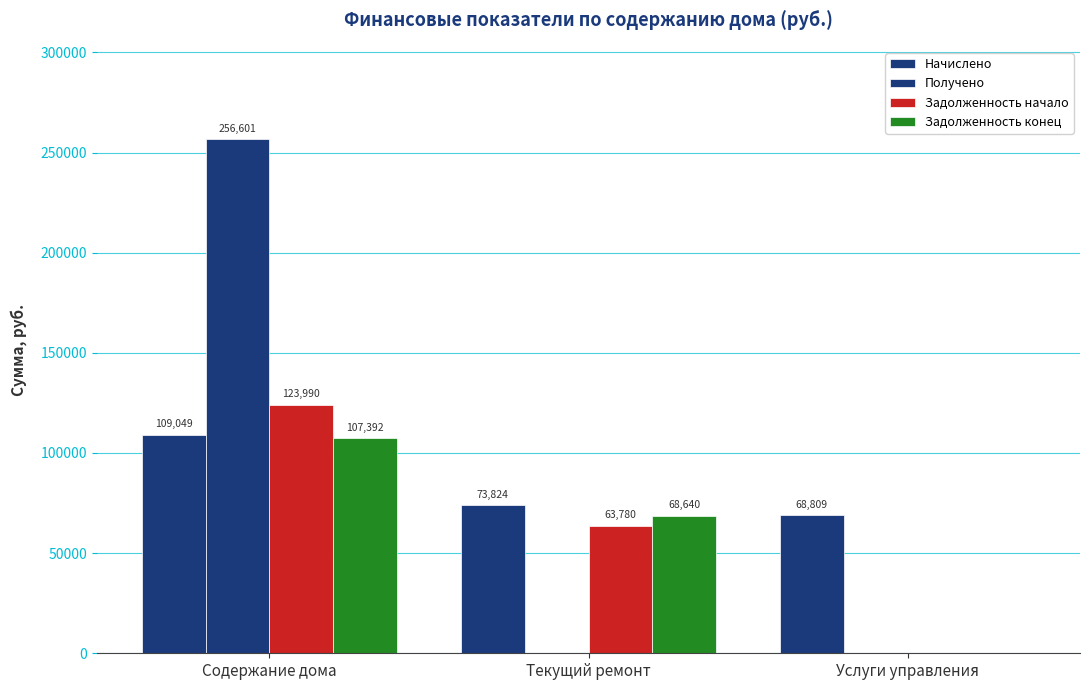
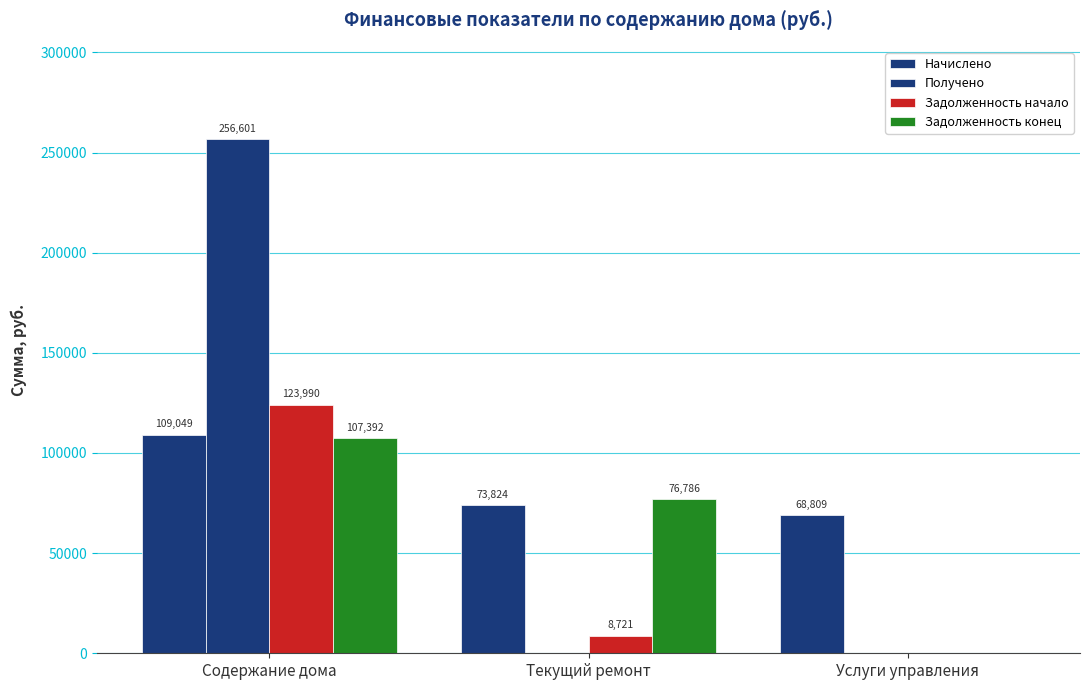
  {
    "Задолженность начало": {
      "Содержание дома": "123,990",
-     "Текущий ремонт": "63,780"
+     "Текущий ремонт": "8,721"
    },
    "Задолженность конец": {
      "Содержание дома": "107,392",
-     "Текущий ремонт": "68,640"
+     "Текущий ремонт": "76,786"
    }
  }
